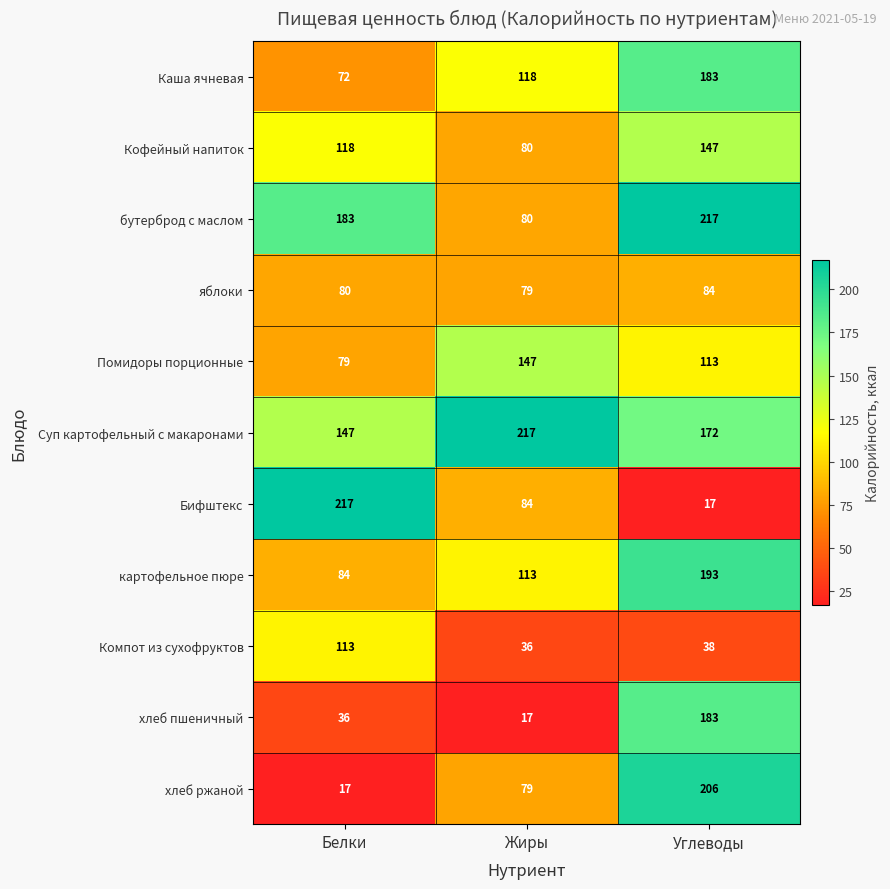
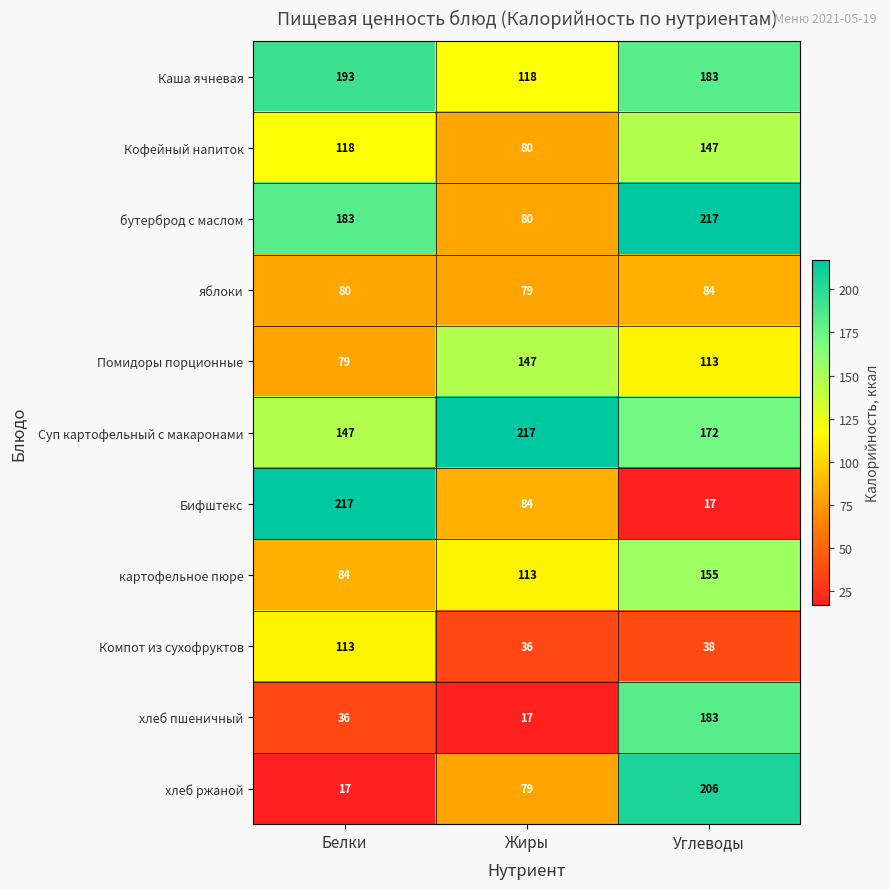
  {
    "Каша ячневая": {
-     "Белки": 72,
+     "Белки": 193,
      "Жиры": 118,
      "Углеводы": 183
    },
    "Кофейный напиток": {
      "Белки": 118,
      "Жиры": 80,
      "Углеводы": 147
    },
    "бутерброд с маслом": {
      "Белки": 183,
      "Жиры": 80,
      "Углеводы": 217
    },
    "яблоки": {
      "Белки": 80,
      "Жиры": 79,
      "Углеводы": 84
    },
    "Помидоры порционные": {
      "Белки": 79,
      "Жиры": 147,
      "Углеводы": 113
    },
    "Суп картофельный с макаронами": {
      "Белки": 147,
      "Жиры": 217,
      "Углеводы": 172
    },
    "Бифштекс": {
      "Белки": 217,
      "Жиры": 84,
      "Углеводы": 17
    },
    "картофельное пюре": {
      "Белки": 84,
      "Жиры": 113,
-     "Углеводы": 193
+     "Углеводы": 155
    },
    "Компот из сухофруктов": {
      "Белки": 113,
      "Жиры": 36,
      "Углеводы": 38
    },
    "хлеб пшеничный": {
      "Белки": 36,
      "Жиры": 17,
      "Углеводы": 183
    },
    "хлеб ржаной": {
      "Белки": 17,
      "Жиры": 79,
      "Углеводы": 206
    }
  }
